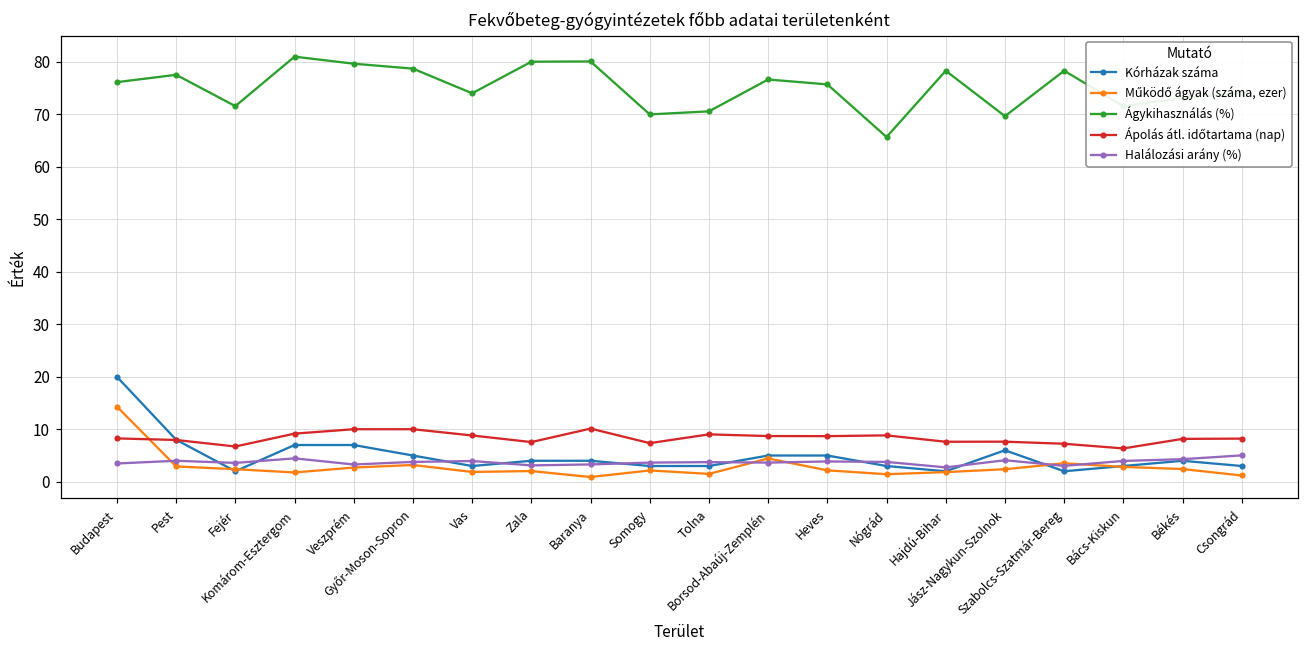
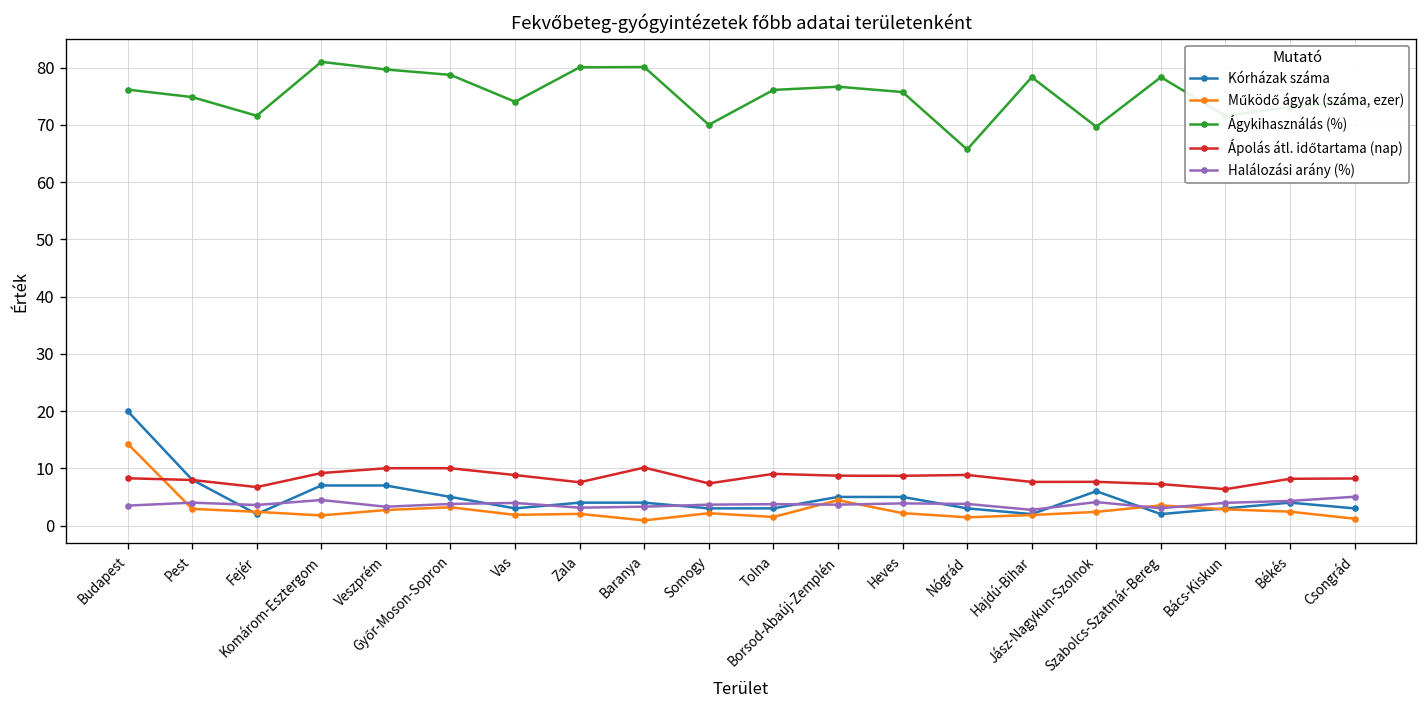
  {
    "Kórházak száma": {
      "Budapest": 20,
      "Komárom-Esztergom": 7,
      "Veszprém": 7,
      "Győr-Moson-Sopron": 5,
      "Vas": 3,
      "Zala": 4,
      "Baranya": 4,
      "Somogy": 3,
      "Tolna": 3,
      "Borsod-Abaúj-Zemplén": 5,
      "Heves": 5,
      "Nógrád": 3,
      "Jász-Nagykun-Szolnok": 6,
      "Szabolcs-Szatmár-Bereg": 2,
      "Csongrád": 3
    },
    "Működő ágyak (száma, ezer)": {
      "Budapest": 14,
      "Pest": 3,
      "Komárom-Esztergom": 2,
      "Veszprém": 3,
      "Győr-Moson-Sopron": 3,
      "Vas": 2,
      "Zala": 2,
      "Baranya": 1,
      "Somogy": 2,
      "Tolna": 2,
      "Borsod-Abaúj-Zemplén": 4,
      "Heves": 2,
      "Nógrád": 1,
      "Jász-Nagykun-Szolnok": 2,
      "Békés": 2,
      "Csongrád": 1
    },
    "Ágykihasználás (%)": {
      "Budapest": 76,
-     "Pest": 78,
+     "Pest": 75,
      "Fejér": 72,
      "Komárom-Esztergom": 81,
      "Veszprém": 80,
      "Győr-Moson-Sopron": 79,
      "Vas": 74,
      "Zala": 80,
      "Baranya": 80,
      "Somogy": 70,
-     "Tolna": 71,
+     "Tolna": 76,
      "Borsod-Abaúj-Zemplén": 77,
      "Heves": 76,
      "Nógrád": 66,
      "Hajdú-Bihar": 78,
      "Jász-Nagykun-Szolnok": 70,
      "Szabolcs-Szatmár-Bereg": 78
    },
    "Ápolás átl. időtartama (nap)": {
      "Budapest": 8,
      "Fejér": 7,
      "Komárom-Esztergom": 9,
      "Veszprém": 10,
      "Győr-Moson-Sopron": 10,
      "Vas": 9,
      "Zala": 8,
      "Baranya": 10,
      "Somogy": 7,
      "Tolna": 9,
      "Borsod-Abaúj-Zemplén": 9,
      "Heves": 9,
      "Nógrád": 9,
      "Hajdú-Bihar": 8,
      "Jász-Nagykun-Szolnok": 8,
      "Szabolcs-Szatmár-Bereg": 7,
      "Bács-Kiskun": 6,
      "Békés": 8,
      "Csongrád": 8
    },
    "Halálozási arány (%)": {
      "Budapest": 3,
      "Pest": 4,
      "Fejér": 4,
      "Komárom-Esztergom": 4,
      "Veszprém": 3,
      "Győr-Moson-Sopron": 4,
      "Vas": 4,
      "Zala": 3,
      "Baranya": 3,
      "Somogy": 4,
      "Tolna": 4,
      "Borsod-Abaúj-Zemplén": 4,
      "Heves": 4,
      "Nógrád": 4,
      "Hajdú-Bihar": 3,
      "Jász-Nagykun-Szolnok": 4,
      "Bács-Kiskun": 4,
      "Csongrád": 5
    }
  }
